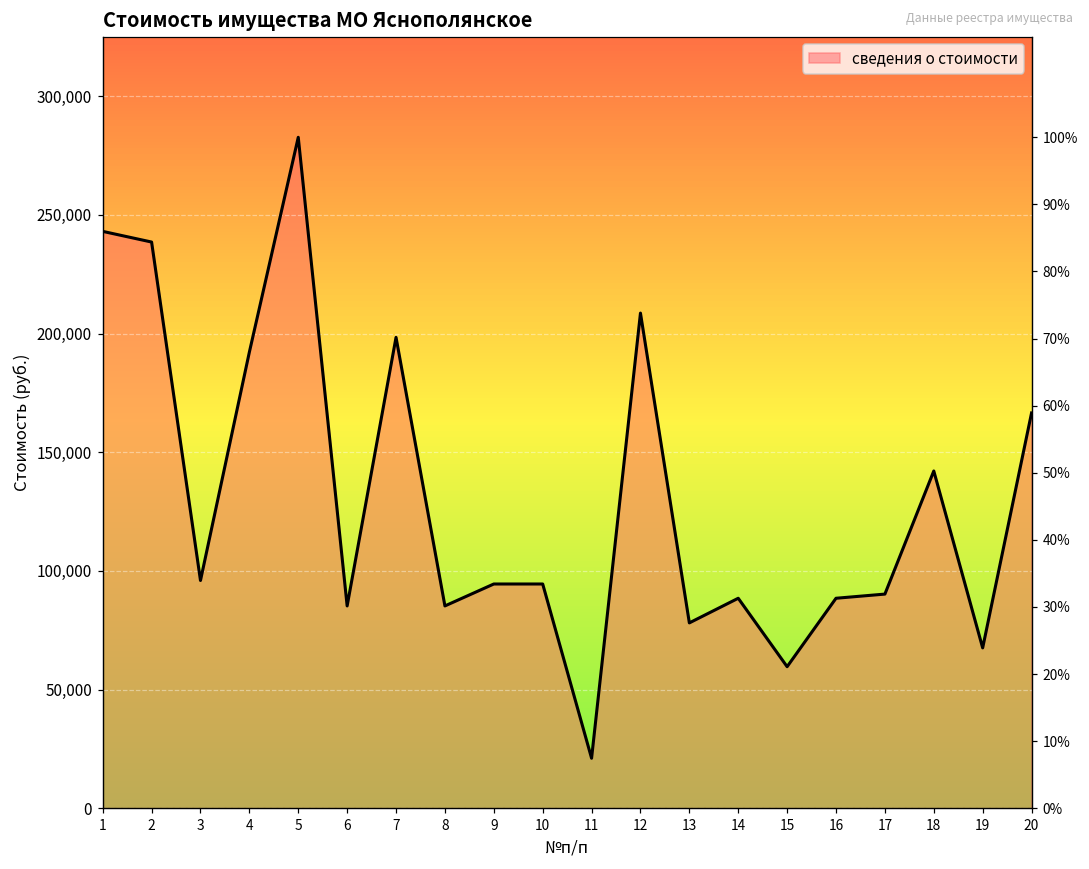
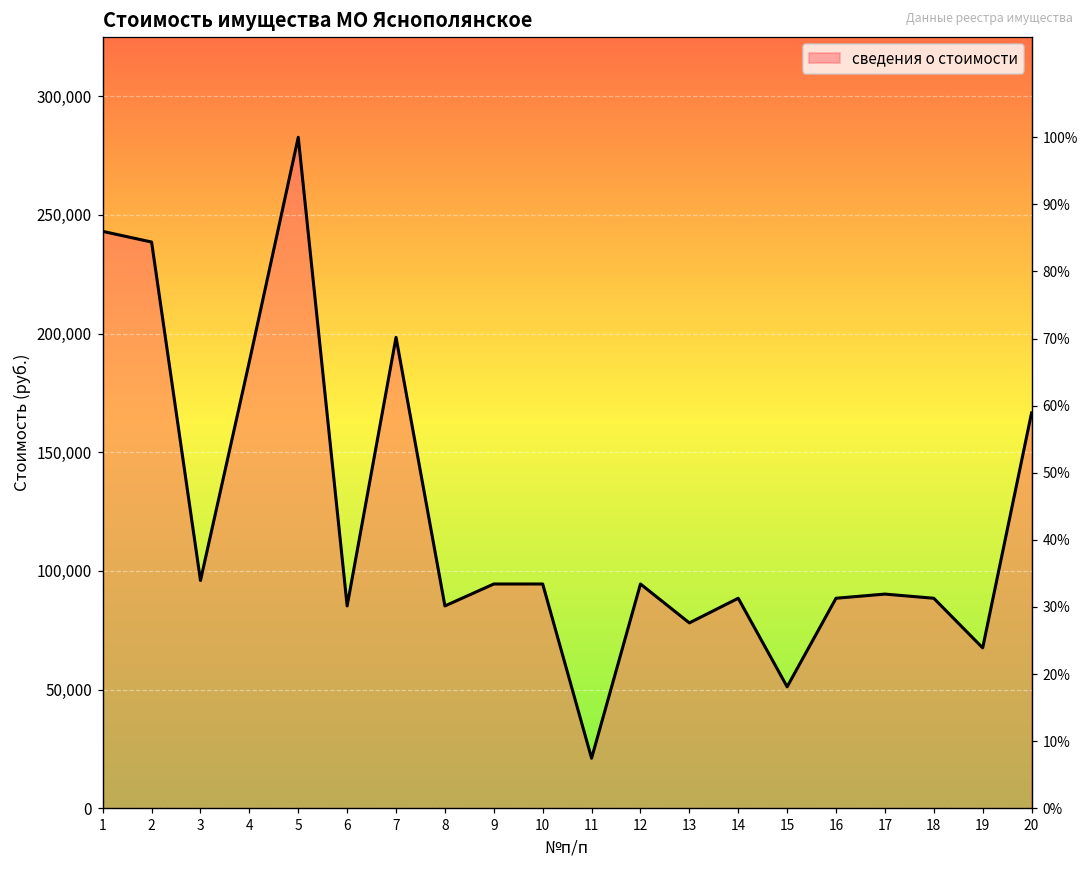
  {
    "1": "243,000",
    "2": "239,000",
    "3": "96,000",
-   "4": "192,000",
+   "4": "188,000",
    "5": "283,000",
    "6": "85,000",
    "7": "198,000",
    "8": "85,000",
    "9": "94,000",
    "10": "94,000",
    "11": "21,000",
-   "12": "209,000",
+   "12": "94,000",
    "13": "78,000",
    "14": "88,000",
-   "15": "60,000",
+   "15": "51,000",
    "16": "88,000",
    "17": "90,000",
-   "18": "142,000",
+   "18": "88,000",
    "19": "68,000",
    "20": "167,000"
  }
